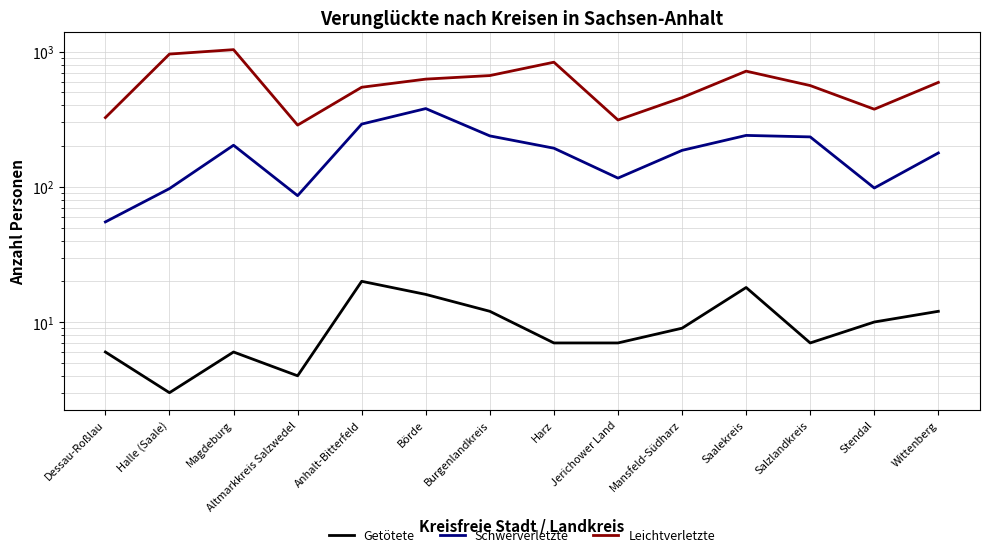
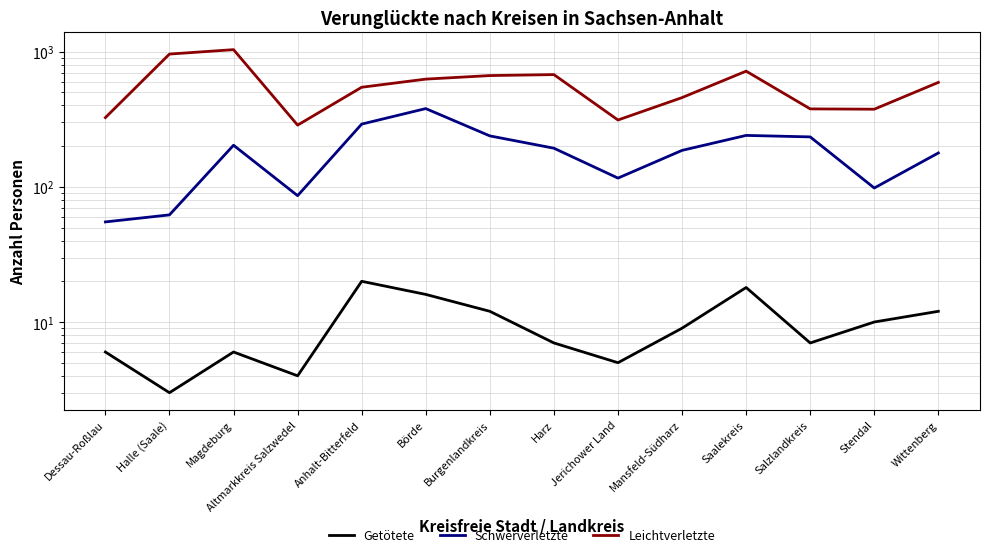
  {
    "Getötete": {
      "Dessau-Roßlau": 6,
      "Halle (Saale)": 3,
      "Magdeburg": 6,
      "Altmarkkreis Salzwedel": 4,
      "Anhalt-Bitterfeld": 20,
      "Börde": 16,
      "Burgenlandkreis": 12,
      "Harz": 7,
-     "Jerichower Land": 7,
+     "Jerichower Land": 5,
      "Mansfeld-Südharz": 9,
      "Saalekreis": 18,
      "Salzlandkreis": 7,
      "Stendal": 10,
      "Wittenberg": 12
    },
    "Schwerverletzte": {
      "Dessau-Roßlau": 55,
-     "Halle (Saale)": 100,
+     "Halle (Saale)": 60,
      "Magdeburg": 200,
      "Altmarkkreis Salzwedel": 90,
      "Anhalt-Bitterfeld": 290,
      "Börde": 380,
      "Burgenlandkreis": 240,
      "Harz": 190,
      "Jerichower Land": 120,
      "Mansfeld-Südharz": 190,
      "Saalekreis": 240,
      "Salzlandkreis": 230,
      "Stendal": 100,
      "Wittenberg": 180
    },
    "Leichtverletzte": {
      "Dessau-Roßlau": 330,
      "Halle (Saale)": 1000,
      "Magdeburg": 1000,
      "Altmarkkreis Salzwedel": 290,
      "Anhalt-Bitterfeld": 550,
      "Börde": 600,
      "Burgenlandkreis": 700,
-     "Harz": 800,
+     "Harz": 700,
      "Jerichower Land": 310,
      "Mansfeld-Südharz": 460,
      "Saalekreis": 700,
-     "Salzlandkreis": 560,
+     "Salzlandkreis": 380,
      "Stendal": 380,
      "Wittenberg": 600
    }
  }
